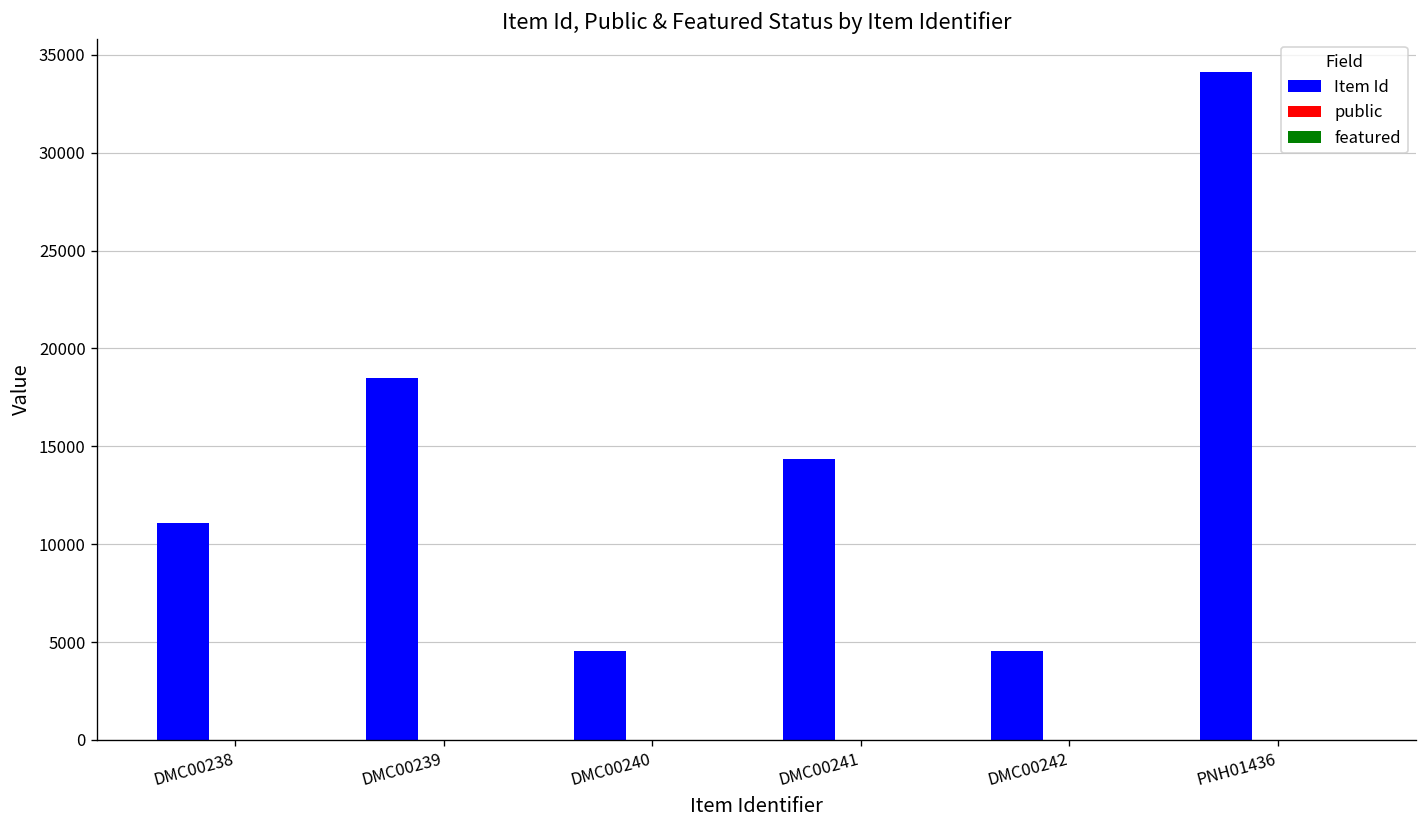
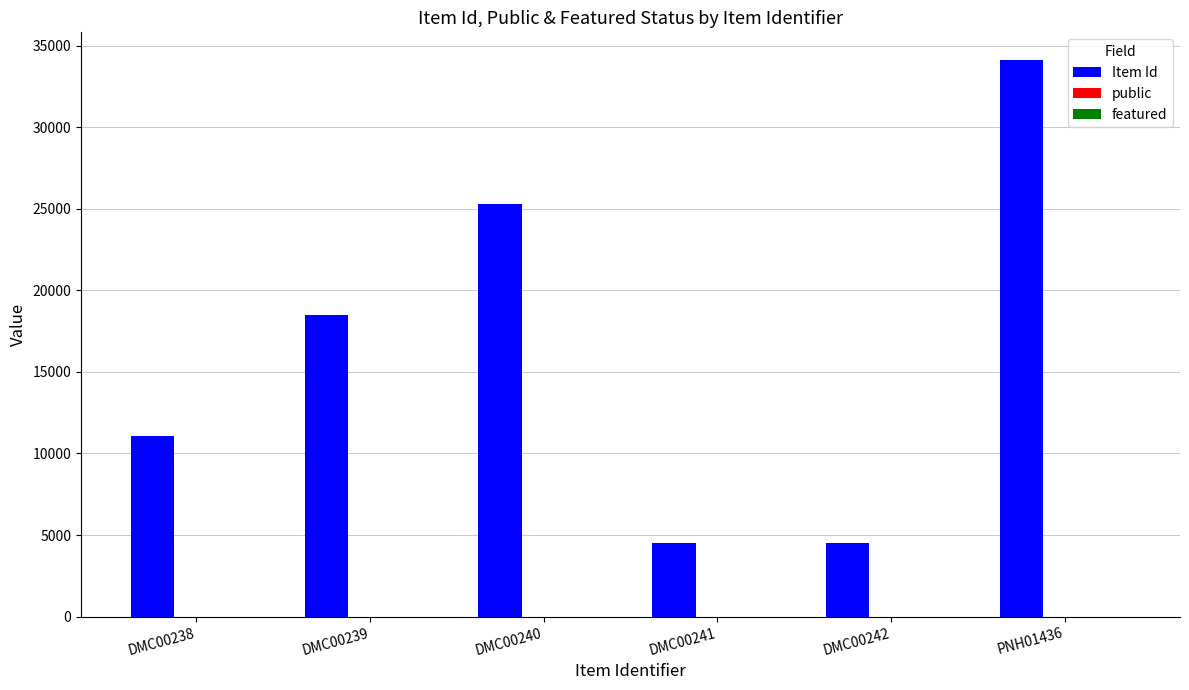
  {
    "Item Id": {
      "DMC00238": 11100,
      "DMC00239": 18500,
-     "DMC00240": 4500,
-     "DMC00241": 14300,
+     "DMC00240": 25300,
+     "DMC00241": 4500,
      "DMC00242": 4500,
      "PNH01436": 34100
    },
    "featured": {
      "DMC00238": 0,
      "DMC00239": 0,
      "DMC00240": 0,
      "DMC00241": 0,
      "DMC00242": 0,
      "PNH01436": 0
    }
  }
